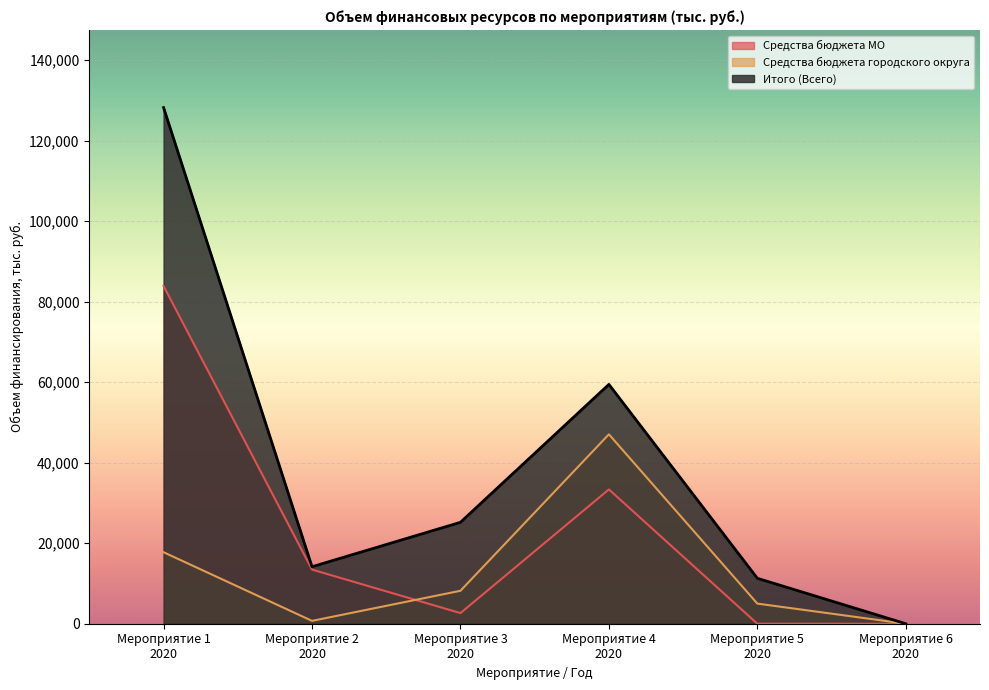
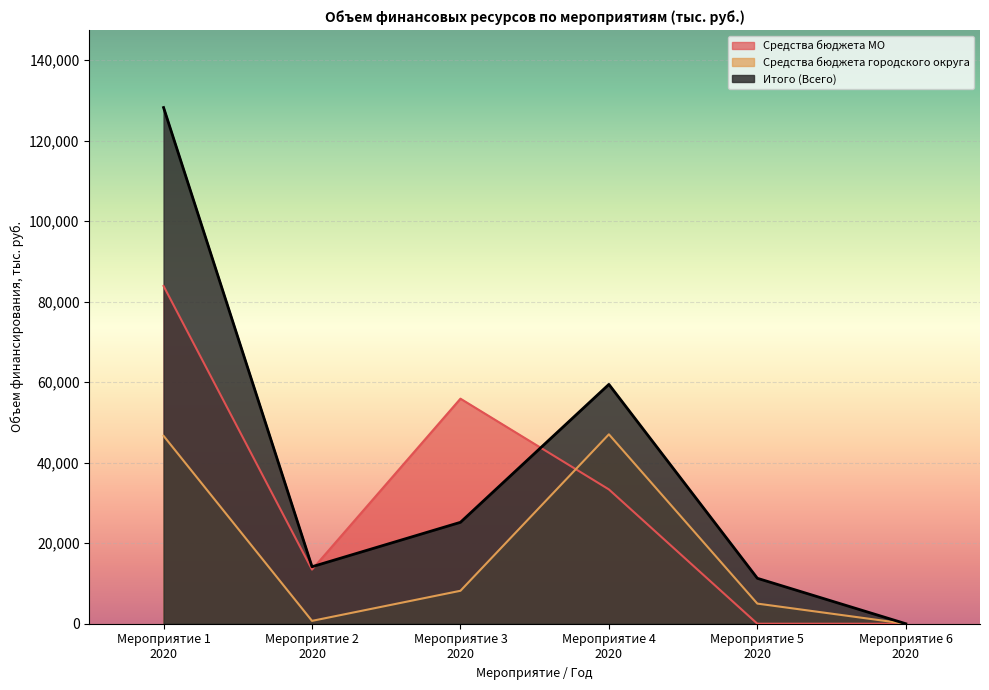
  {
    "Средства бюджета МО": {
      "Мероприятие 1 2020": "84,000",
      "Мероприятие 2 2020": "13,000",
-     "Мероприятие 3 2020": "3,000",
+     "Мероприятие 3 2020": "56,000",
      "Мероприятие 4 2020": "33,000",
      "Мероприятие 5 2020": "0"
    },
    "Средства бюджета городского округа": {
-     "Мероприятие 1 2020": "18,000",
+     "Мероприятие 1 2020": "47,000",
      "Мероприятие 2 2020": "1,000",
      "Мероприятие 3 2020": "8,000",
      "Мероприятие 4 2020": "47,000",
      "Мероприятие 5 2020": "5,000"
    },
    "Итого (Всего)": {
      "Мероприятие 1 2020": "128,000",
      "Мероприятие 2 2020": "14,000",
      "Мероприятие 3 2020": "25,000",
      "Мероприятие 4 2020": "59,000",
      "Мероприятие 5 2020": "11,000"
    }
  }
